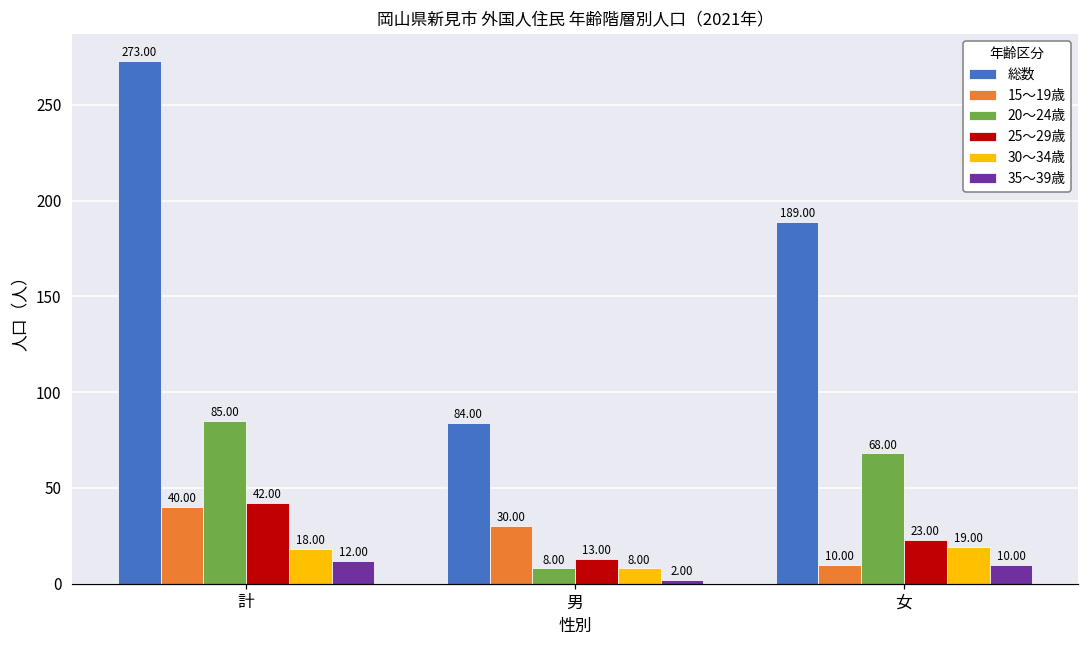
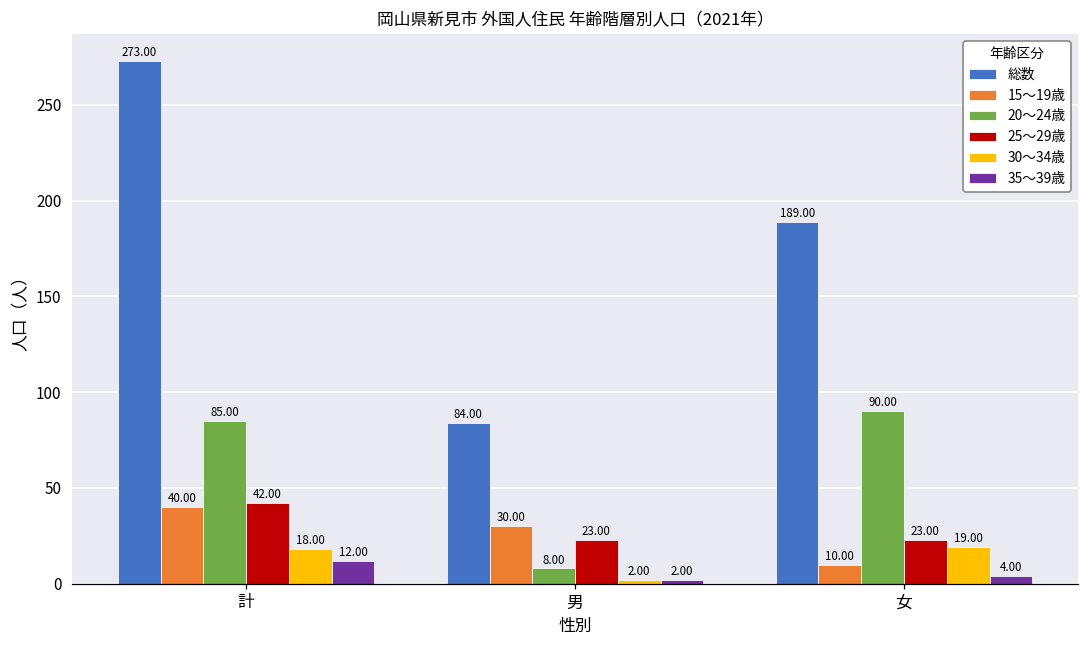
  {
    "総数": {
      "計": 273.00,
      "男": 84.00,
      "女": 189.00
    },
    "15～19歳": {
      "計": 40.00,
      "男": 30.00,
      "女": 10.00
    },
    "20～24歳": {
      "計": 85.00,
      "男": 8.00,
-     "女": 68.00
+     "女": 90.00
    },
    "25～29歳": {
      "計": 42.00,
-     "男": 13.00,
+     "男": 23.00,
      "女": 23.00
    },
    "30～34歳": {
      "計": 18.00,
-     "男": 8.00,
+     "男": 2.00,
      "女": 19.00
    },
    "35～39歳": {
      "計": 12.00,
      "男": 2.00,
-     "女": 10.00
+     "女": 4.00
    }
  }
